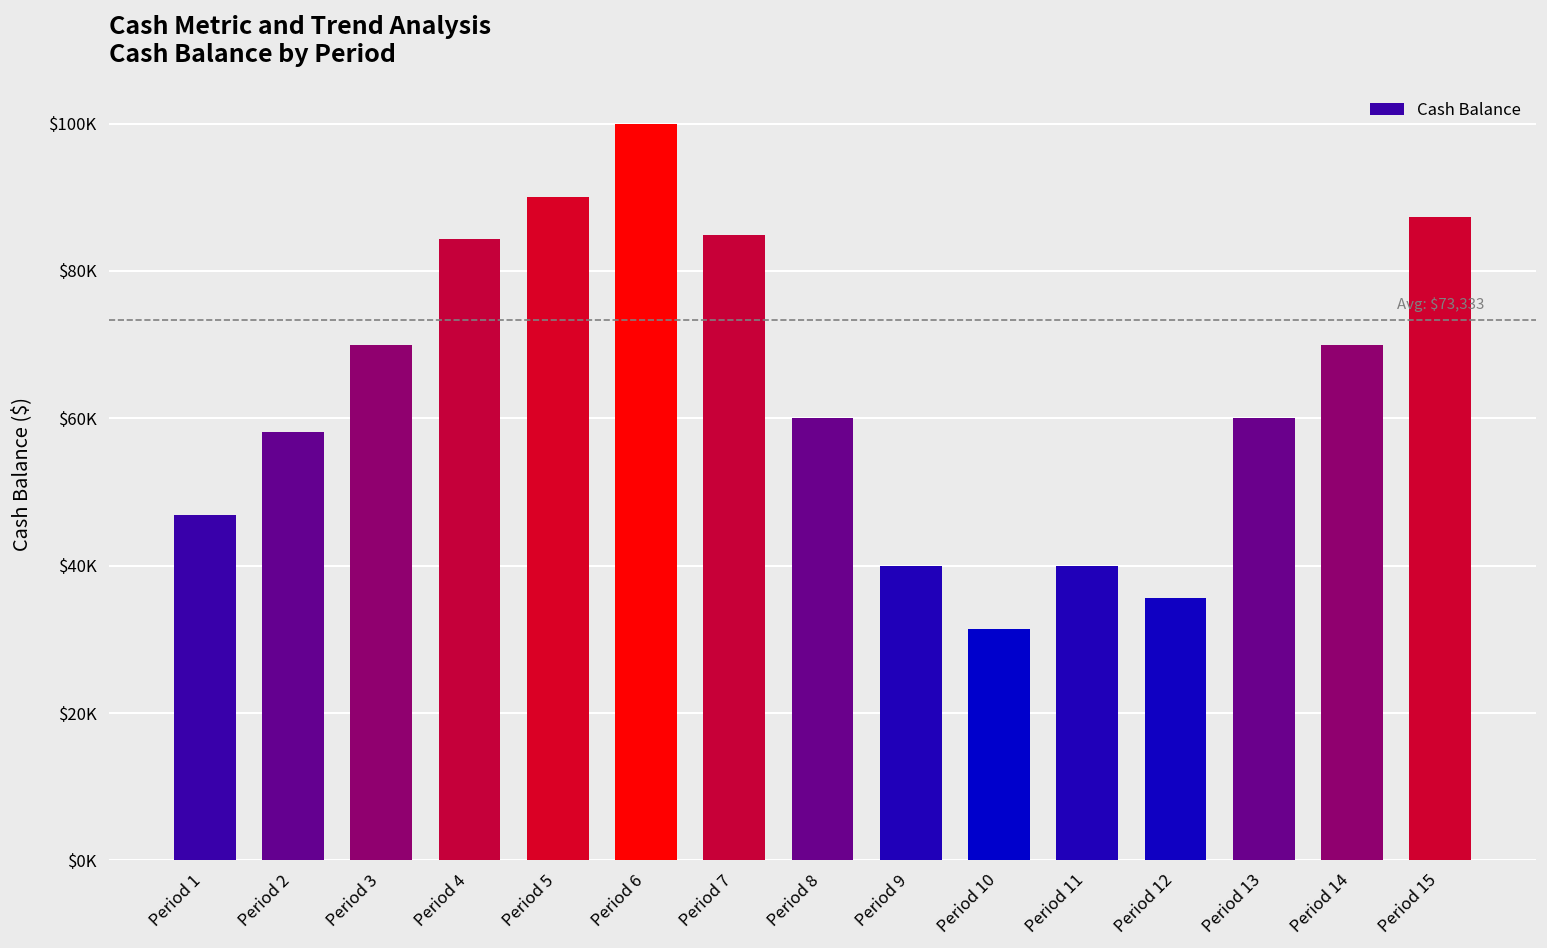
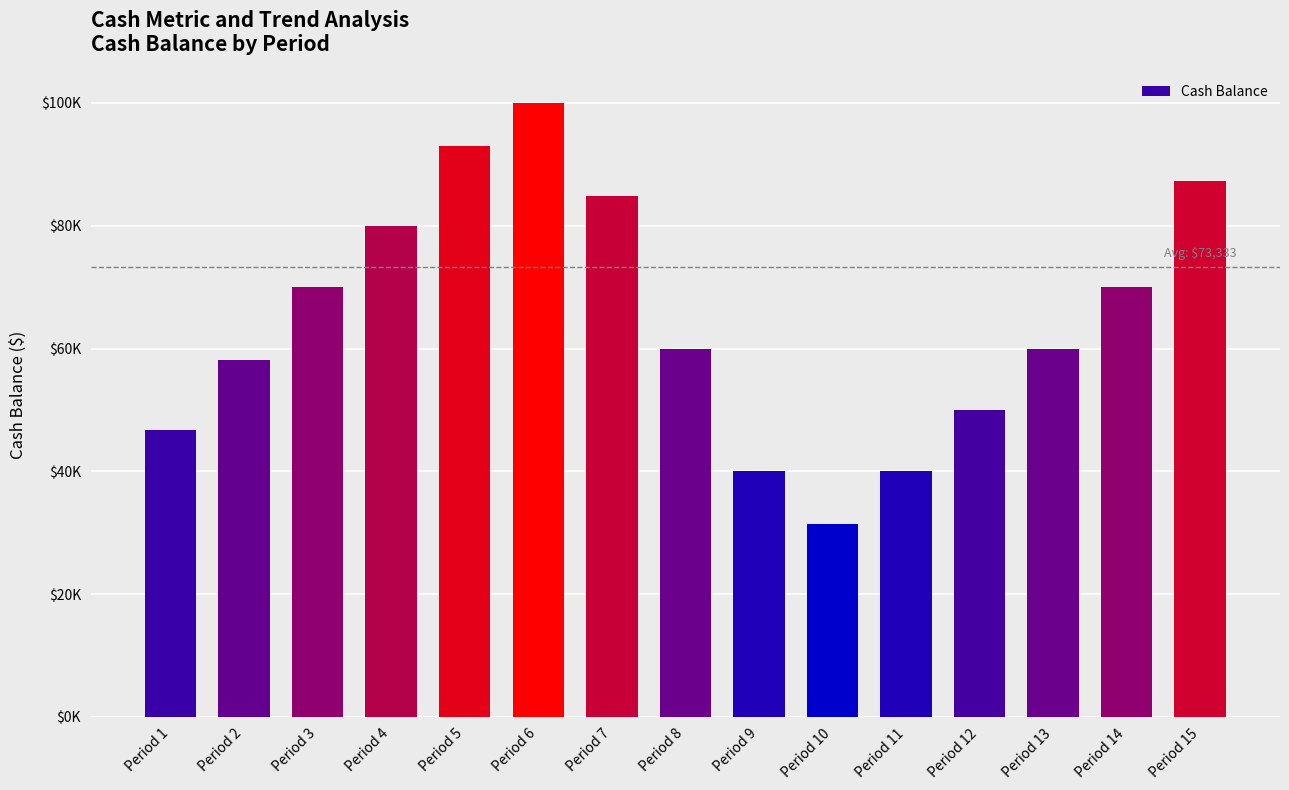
  {
    "Period 1": "$47000",
    "Period 2": "$58000",
    "Period 3": "$70000",
-   "Period 4": "$84000",
-   "Period 5": "$90000",
+   "Period 4": "$80000",
+   "Period 5": "$93000",
    "Period 6": "$100000",
    "Period 7": "$85000",
    "Period 8": "$60000",
    "Period 9": "$40000",
    "Period 10": "$31000",
    "Period 11": "$40000",
-   "Period 12": "$36000",
+   "Period 12": "$50000",
    "Period 13": "$60000",
    "Period 14": "$70000"
  }
